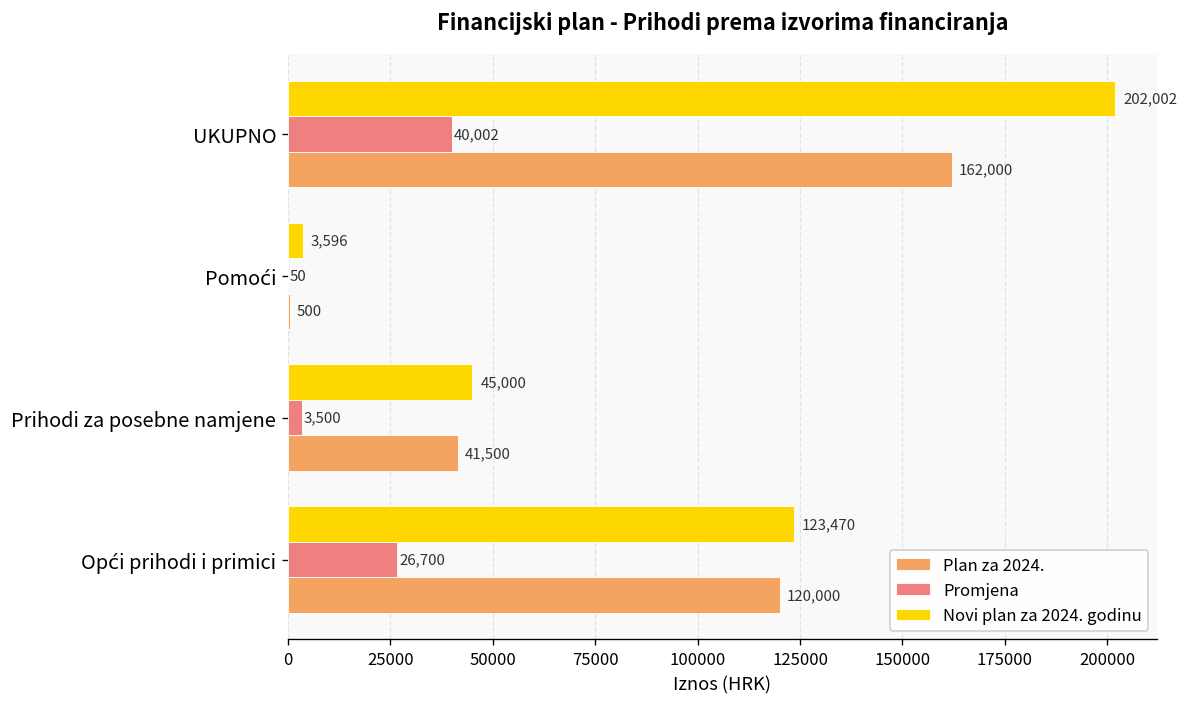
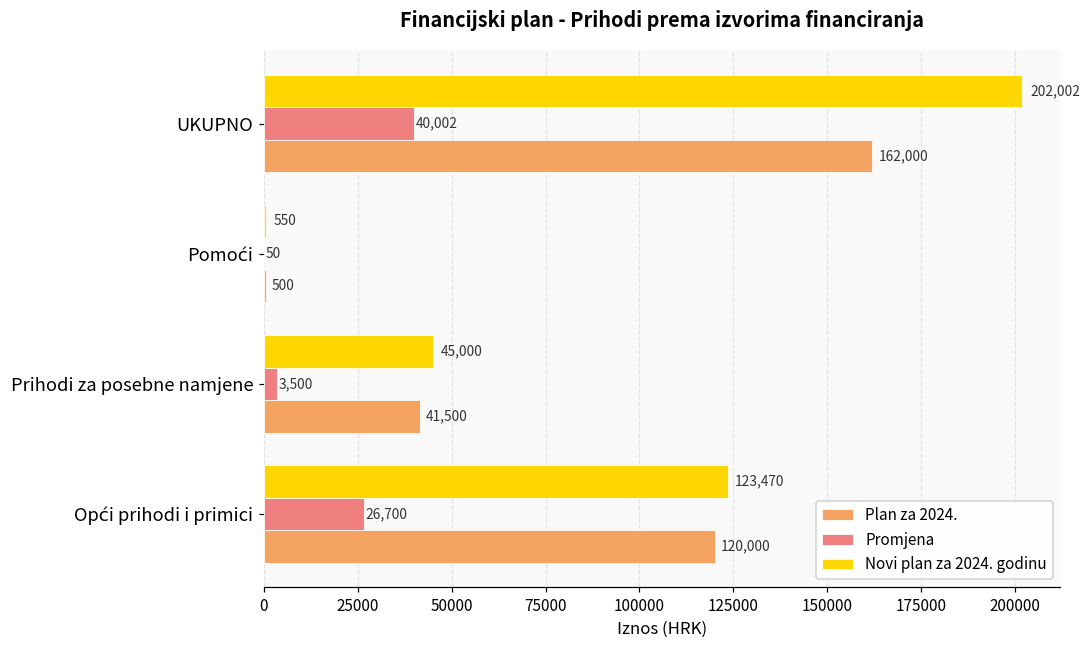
  {
    "Novi plan za 2024. godinu": {
      "UKUPNO": "202,002",
-     "Pomoći": "3,596",
+     "Pomoći": "550",
      "Prihodi za posebne namjene": "45,000",
      "Opći prihodi i primici": "123,470"
    }
  }
